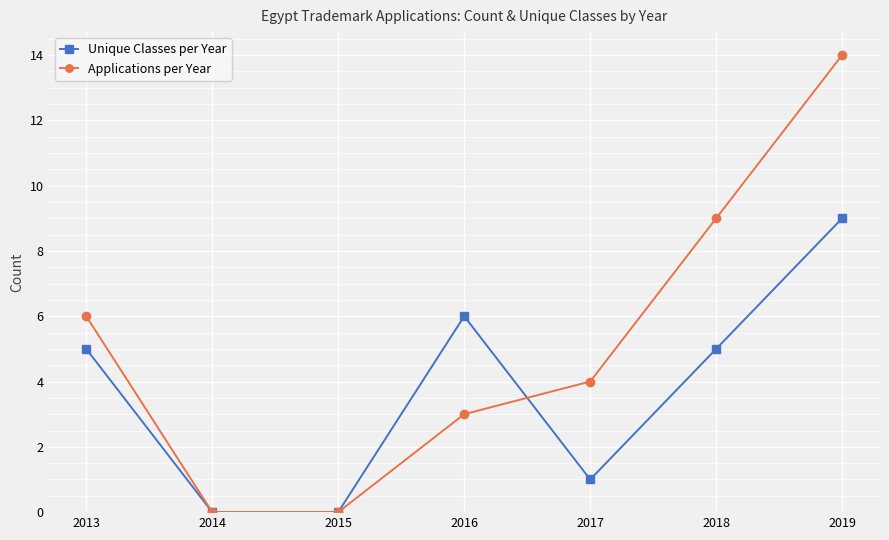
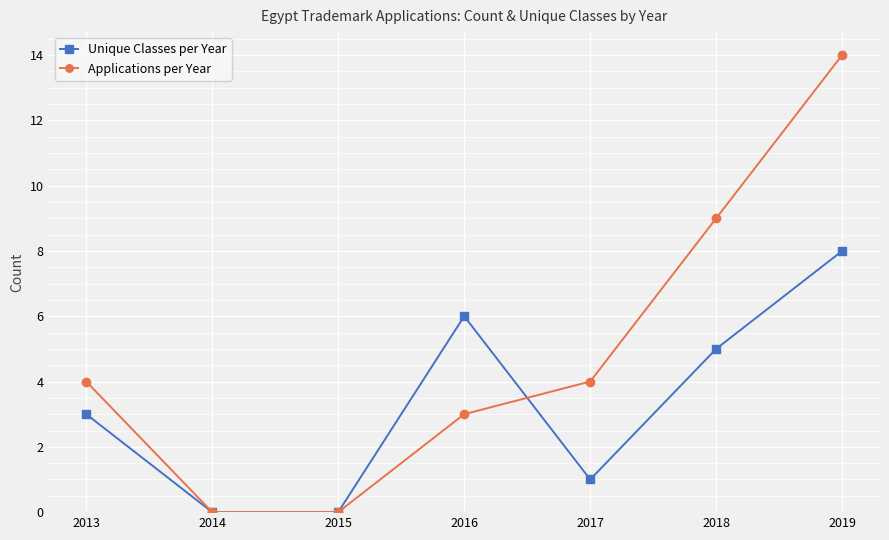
  {
    "Unique Classes per Year": {
-     "2013": 5,
+     "2013": 3,
      "2016": 6,
      "2017": 1,
      "2018": 5,
-     "2019": 9
+     "2019": 8
    },
    "Applications per Year": {
-     "2013": 6,
+     "2013": 4,
      "2016": 3,
      "2017": 4,
      "2018": 9,
      "2019": 14
    }
  }
